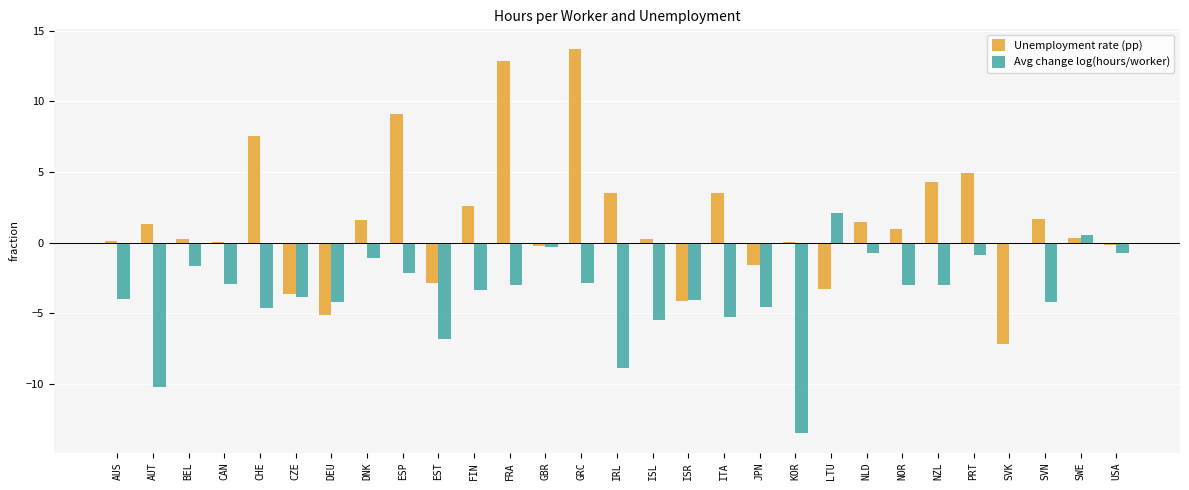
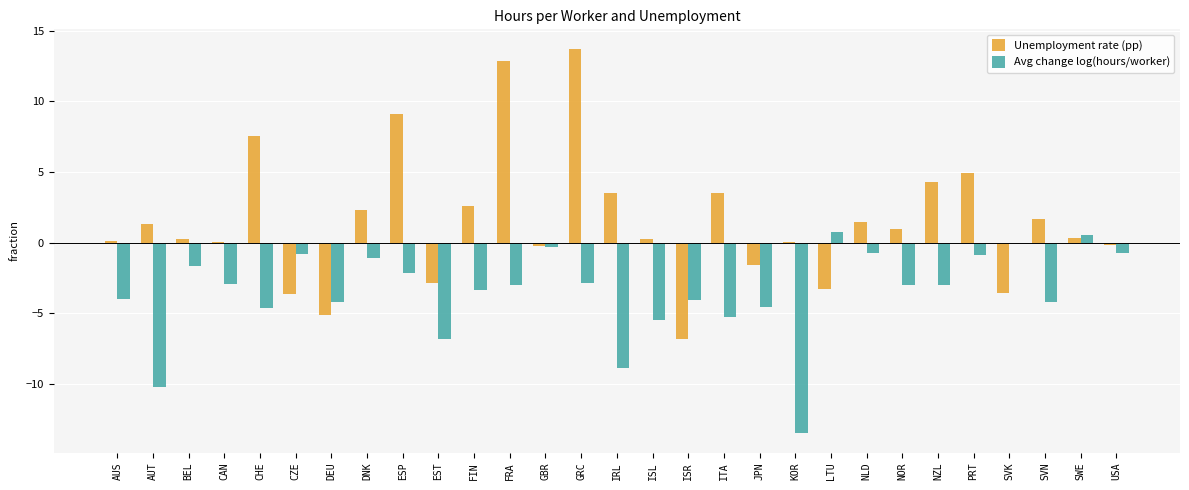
  {
    "Unemployment rate (pp)": {
      "AUT": 1.3,
      "BEL": 0.3,
      "CHE": 7.5,
      "CZE": -3.6,
      "DEU": -5.1,
-     "DNK": 1.6,
+     "DNK": 2.3,
      "ESP": 9.1,
      "EST": -2.8,
      "FIN": 2.6,
      "FRA": 12.8,
      "GBR": -0.2,
      "GRC": 13.7,
      "IRL": 3.5,
      "ISL": 0.3,
-     "ISR": -4.1,
+     "ISR": -6.8,
      "ITA": 3.5,
      "JPN": -1.6,
      "LTU": -3.3,
      "NLD": 1.5,
      "NOR": 1.0,
      "NZL": 4.3,
      "PRT": 4.9,
-     "SVK": -7.1,
+     "SVK": -3.6,
      "SVN": 1.7,
      "SWE": 0.3,
      "USA": -0.2
    },
    "Avg change log(hours/worker)": {
      "AUS": -4.0,
      "AUT": -10.2,
      "BEL": -1.6,
      "CAN": -2.9,
      "CHE": -4.6,
-     "CZE": -3.8,
+     "CZE": -0.8,
      "DEU": -4.2,
      "DNK": -1.1,
      "ESP": -2.1,
      "EST": -6.8,
      "FIN": -3.4,
      "FRA": -3.0,
      "GBR": -0.3,
      "GRC": -2.9,
      "IRL": -8.8,
      "ISL": -5.4,
      "ISR": -4.0,
      "ITA": -5.2,
      "JPN": -4.6,
      "KOR": -13.5,
-     "LTU": 2.1,
+     "LTU": 0.8,
      "NLD": -0.7,
      "NOR": -3.0,
      "NZL": -3.0,
      "PRT": -0.8,
      "SVN": -4.2,
      "SWE": 0.5,
      "USA": -0.8
    }
  }
